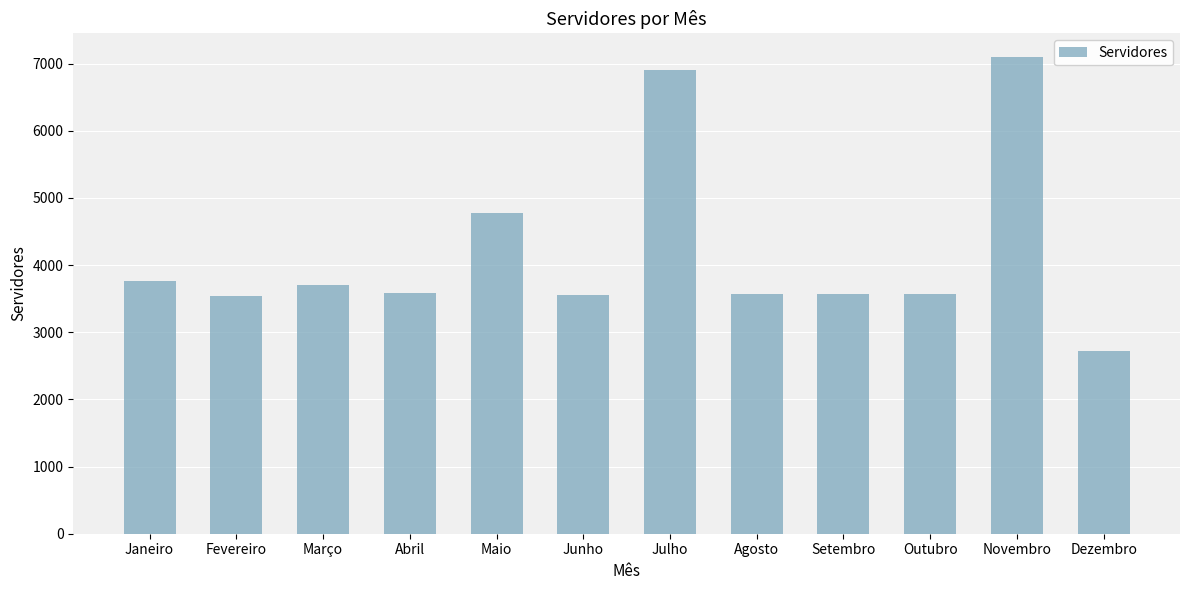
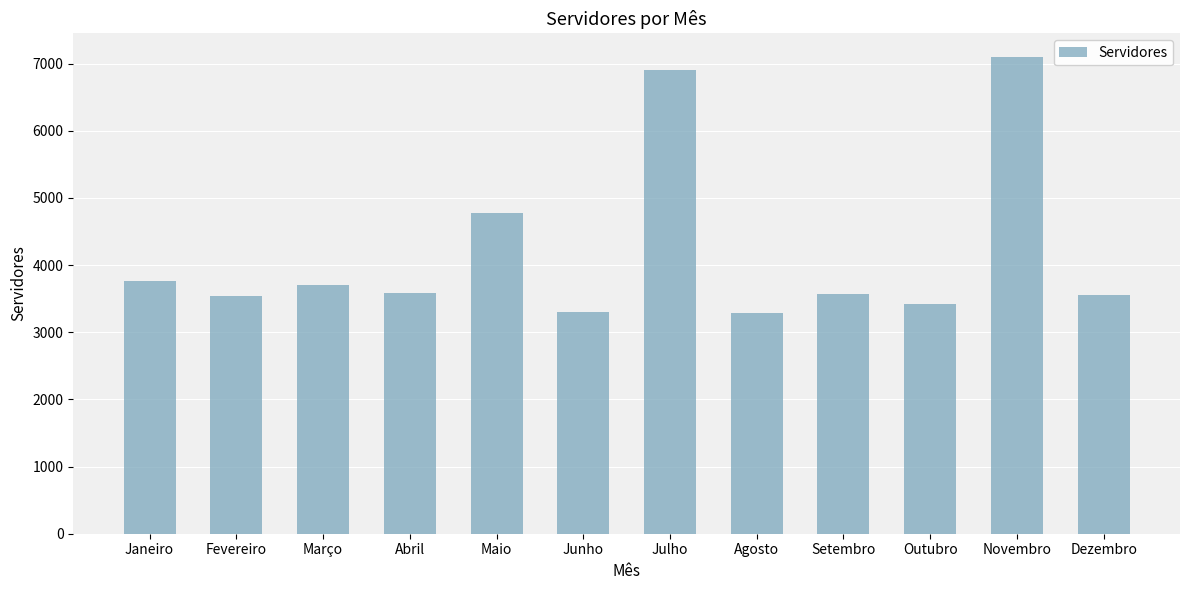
  {
    "Janeiro": 3800,
    "Fevereiro": 3500,
    "Março": 3700,
    "Abril": 3600,
    "Maio": 4800,
-   "Junho": 3600,
+   "Junho": 3300,
    "Julho": 6900,
-   "Agosto": 3600,
+   "Agosto": 3300,
    "Setembro": 3600,
-   "Outubro": 3600,
+   "Outubro": 3400,
    "Novembro": 7100,
-   "Dezembro": 2700
+   "Dezembro": 3600
  }
